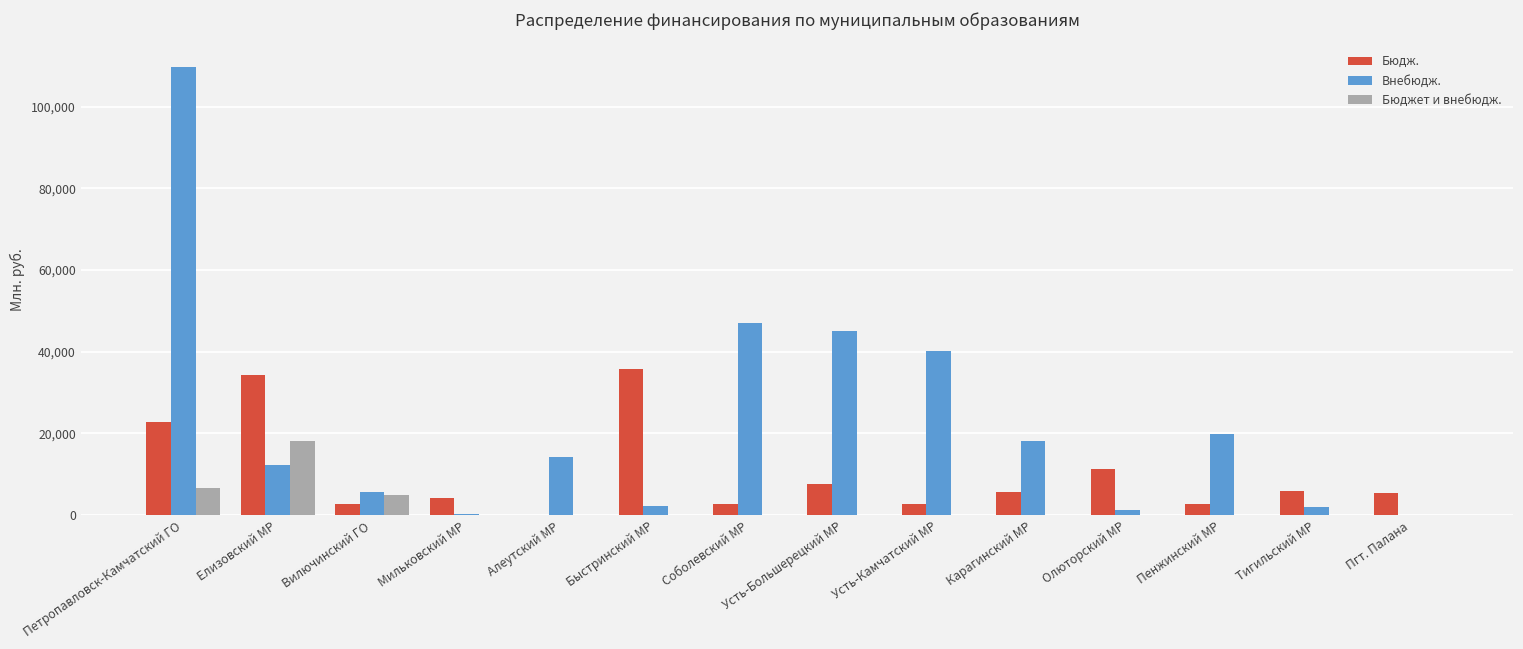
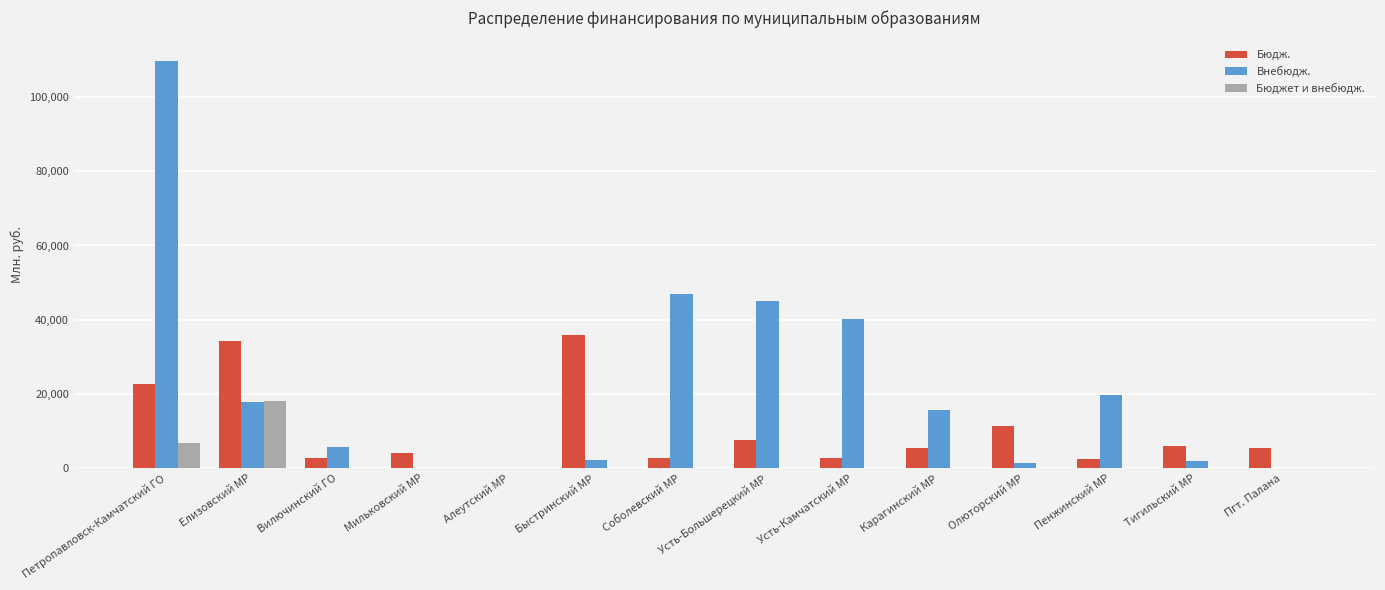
  {
    "Бюдж.": {
      "Петропавловск-Камчатский ГО": "23,000",
      "Елизовский МР": "34,000",
      "Вилючинский ГО": "3,000",
      "Мильковский МР": "4,000",
      "Алеутский МР": "0",
      "Быстринский МР": "36,000",
      "Соболевский МР": "3,000",
      "Усть-Большерецкий МР": "8,000",
      "Усть-Камчатский МР": "3,000",
      "Карагинский МР": "6,000",
      "Олюторский МР": "11,000",
      "Пенжинский МР": "3,000",
      "Тигильский МР": "6,000",
      "Пгт. Палана": "5,000"
    },
    "Внебюдж.": {
      "Петропавловск-Камчатский ГО": "110,000",
-     "Елизовский МР": "12,000",
+     "Елизовский МР": "18,000",
      "Вилючинский ГО": "6,000",
-     "Алеутский МР": "14,000",
+     "Алеутский МР": "0",
      "Быстринский МР": "2,000",
      "Соболевский МР": "47,000",
      "Усть-Большерецкий МР": "45,000",
      "Усть-Камчатский МР": "40,000",
-     "Карагинский МР": "18,000",
+     "Карагинский МР": "16,000",
      "Олюторский МР": "1,000",
      "Пенжинский МР": "20,000",
      "Тигильский МР": "2,000",
      "Пгт. Палана": "0"
    },
    "Бюджет и внебюдж.": {
      "Петропавловск-Камчатский ГО": "7,000",
      "Елизовский МР": "18,000",
-     "Вилючинский ГО": "5,000",
+     "Вилючинский ГО": "0",
      "Алеутский МР": "0",
      "Быстринский МР": "0",
      "Усть-Камчатский МР": "0",
      "Карагинский МР": "0",
      "Олюторский МР": "0",
      "Пенжинский МР": "0",
      "Тигильский МР": "0",
      "Пгт. Палана": "0"
    }
  }
